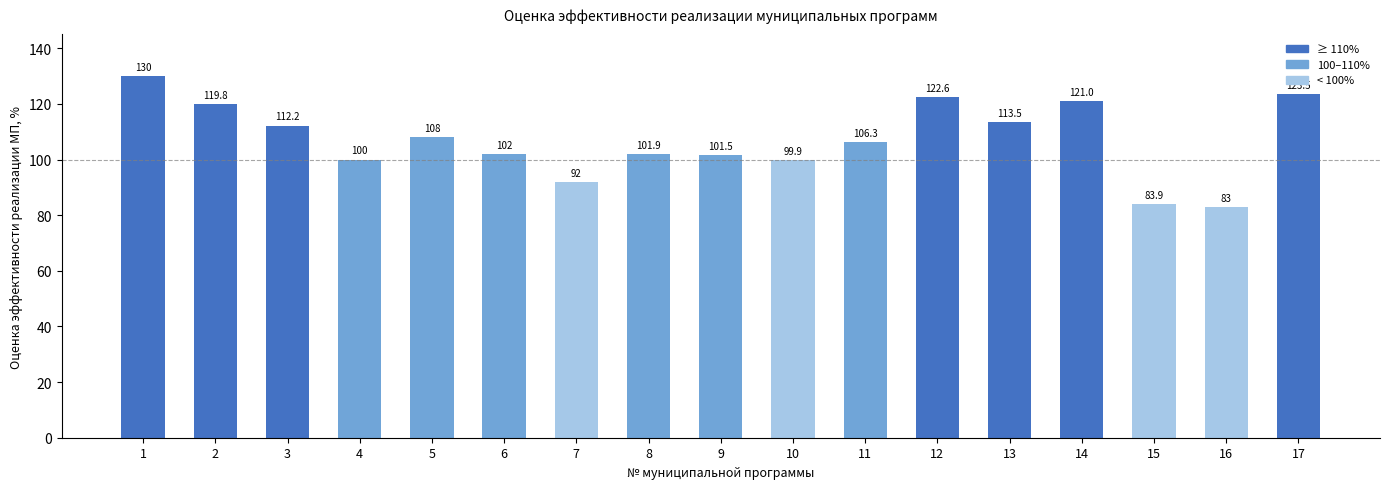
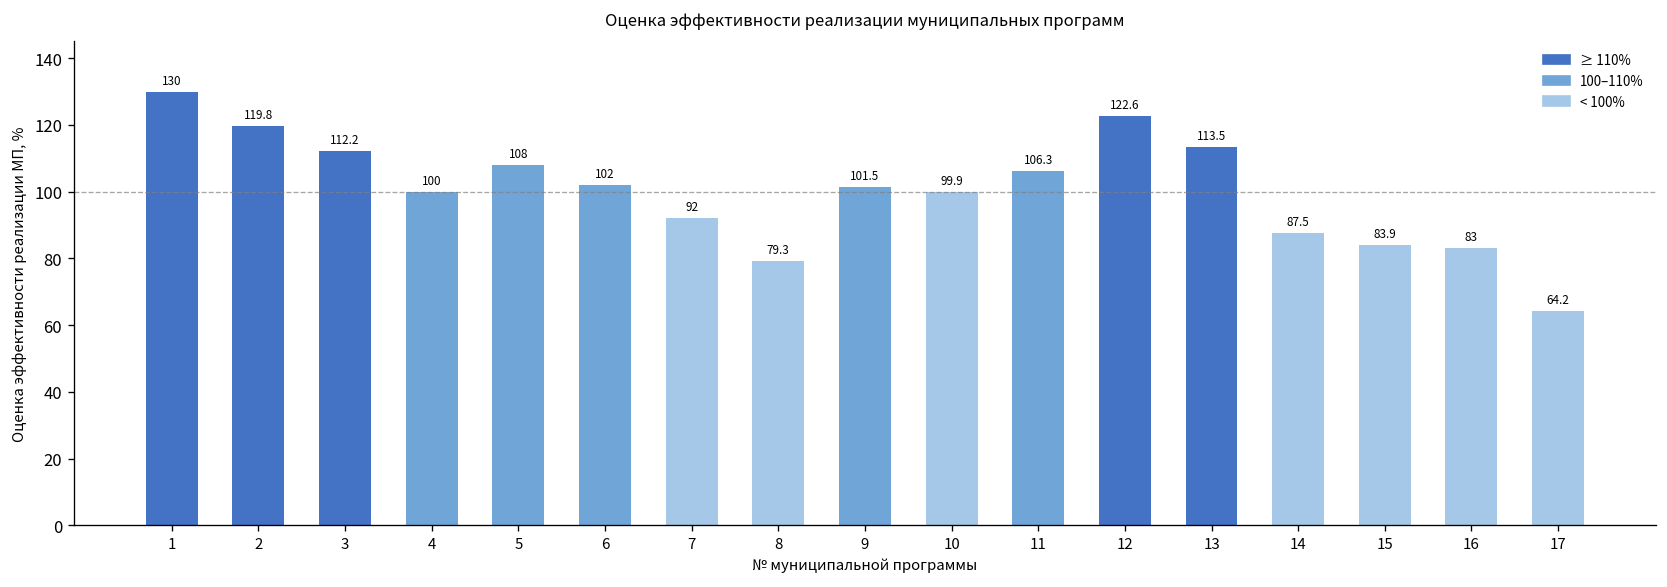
  {
    "1": 130,
    "2": 119.8,
    "3": 112.2,
    "4": 100,
    "5": 108,
    "6": 102,
    "7": 92,
-   "8": 101.9,
+   "8": 79.3,
    "9": 101.5,
    "10": 99.9,
    "11": 106.3,
    "12": 122.6,
    "13": 113.5,
-   "14": 121.0,
+   "14": 87.5,
    "15": 83.9,
    "16": 83,
-   "17": 123.5
+   "17": 64.2
  }
